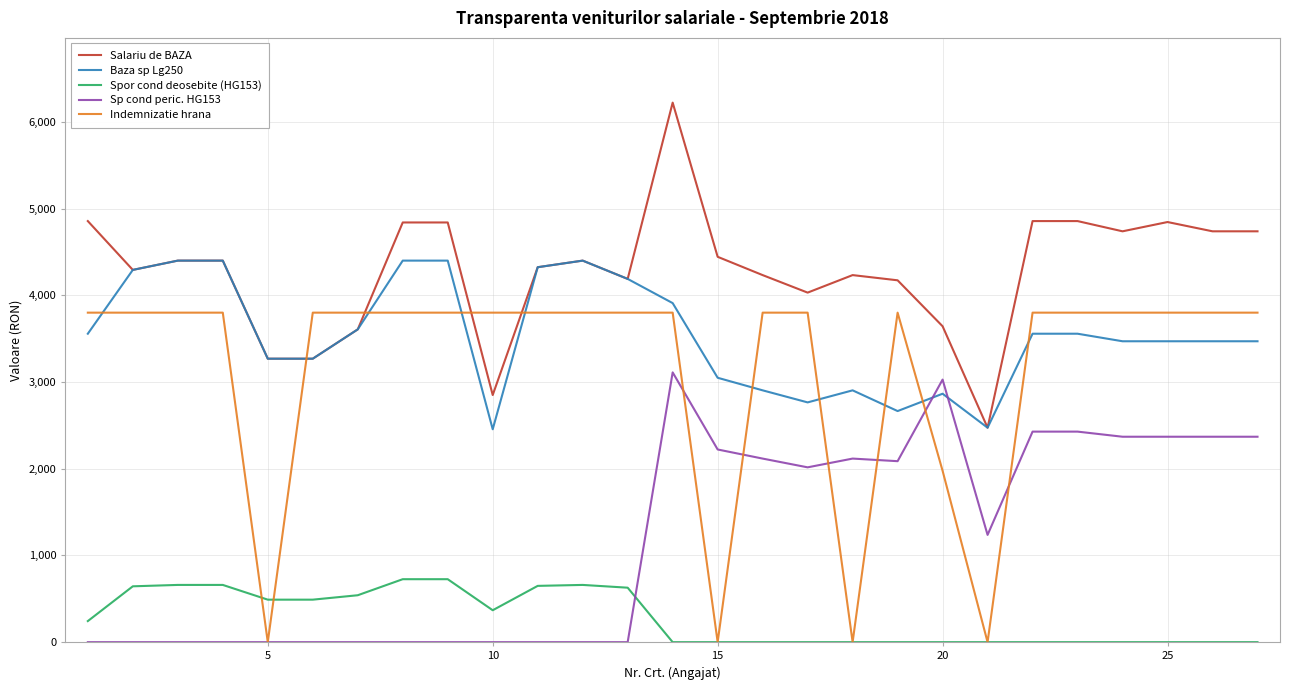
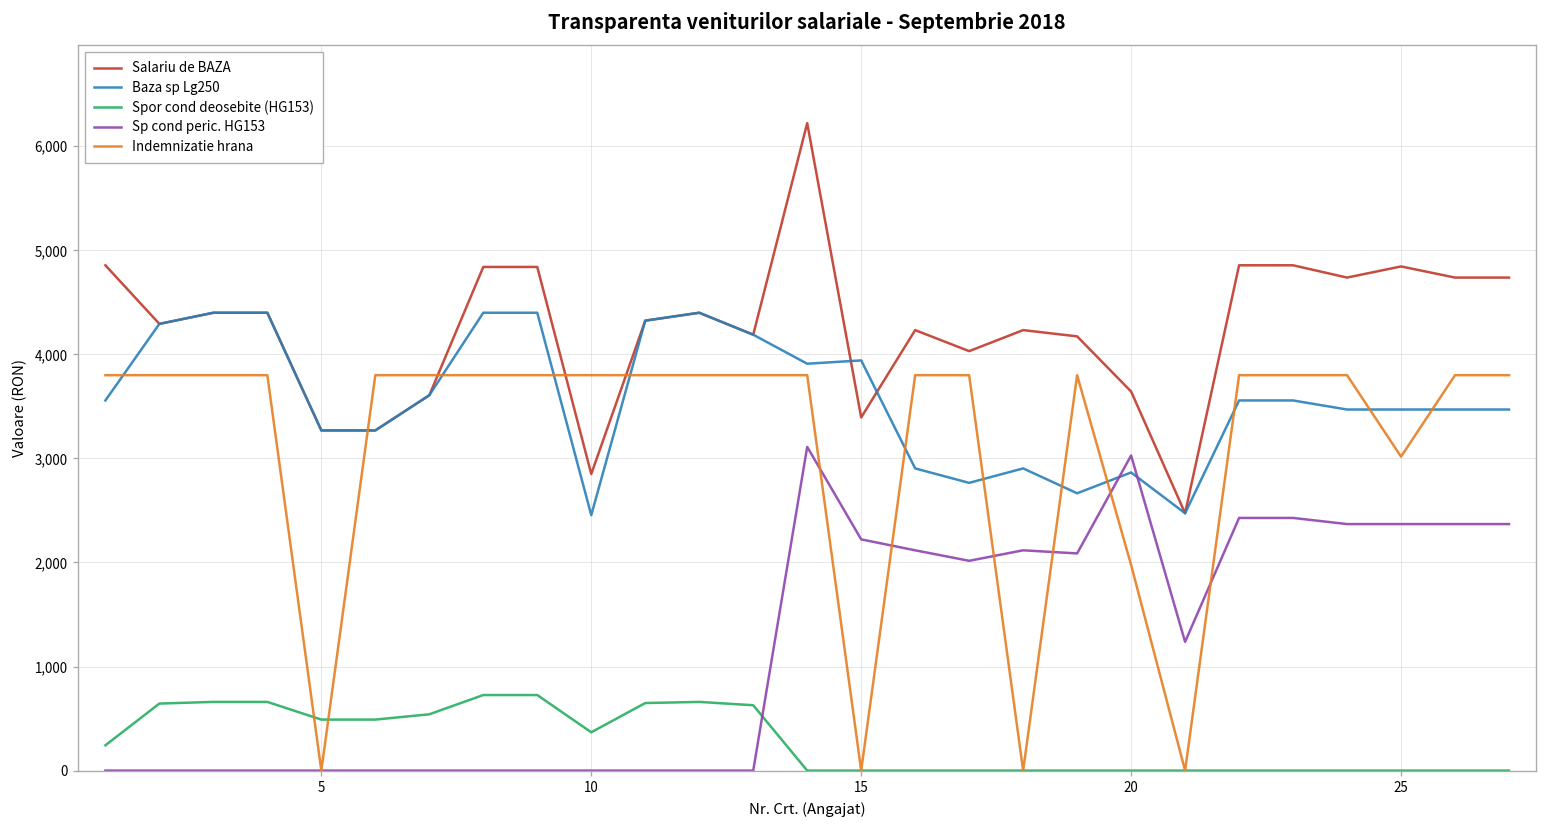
  {
    "Salariu de BAZA": {
      "10": "2,900",
-     "15": "4,400",
+     "15": "3,400",
      "20": "3,600",
      "25": "4,800"
    },
    "Baza sp Lg250": {
      "10": "2,500",
-     "15": "3,000",
+     "15": "3,900",
      "20": "2,900",
      "25": "3,500"
    },
    "Spor cond deosebite (HG153)": {
      "5": "500",
      "10": "400",
      "20": "0",
      "25": "0"
    },
    "Sp cond peric. HG153": {
      "10": "0",
      "15": "2,200",
      "20": "3,000",
      "25": "2,400"
    },
    "Indemnizatie hrana": {
      "10": "3,800",
      "20": "2,000",
-     "25": "3,800"
+     "25": "3,000"
    }
  }
